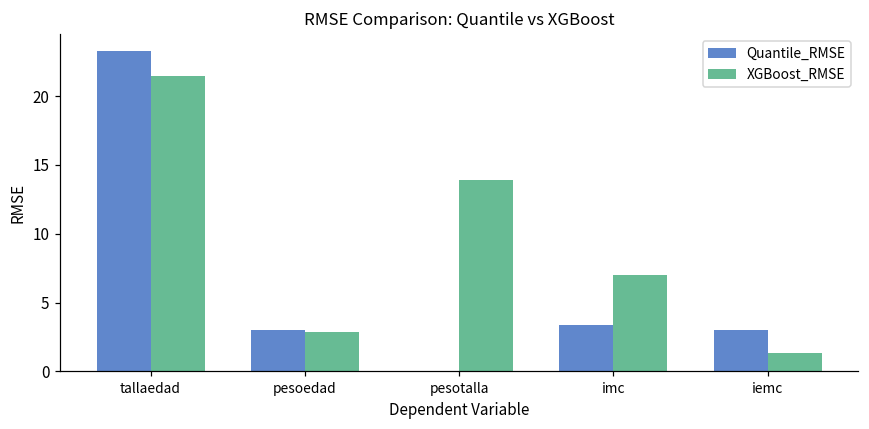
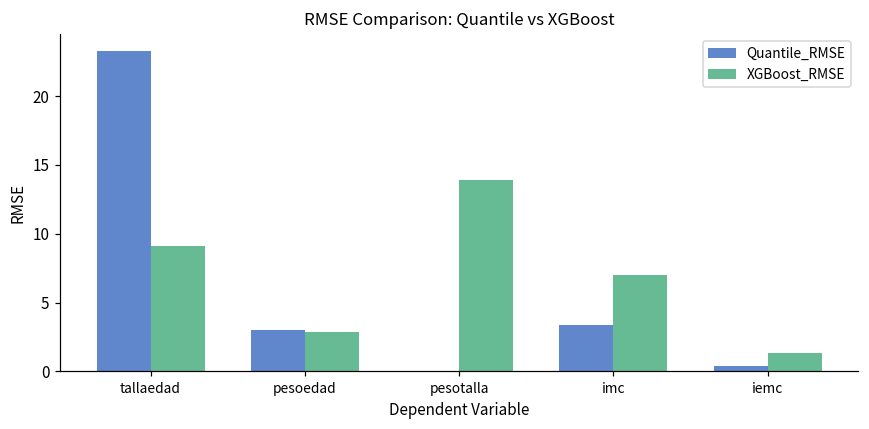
  {
    "Quantile_RMSE": {
      "tallaedad": 23.3,
      "pesoedad": 3.0,
      "imc": 3.4,
-     "iemc": 3.0
+     "iemc": 0.4
    },
    "XGBoost_RMSE": {
-     "tallaedad": 21.5,
+     "tallaedad": 9.1,
      "pesoedad": 2.9,
      "pesotalla": 13.9,
      "imc": 7.0,
      "iemc": 1.3
    }
  }
